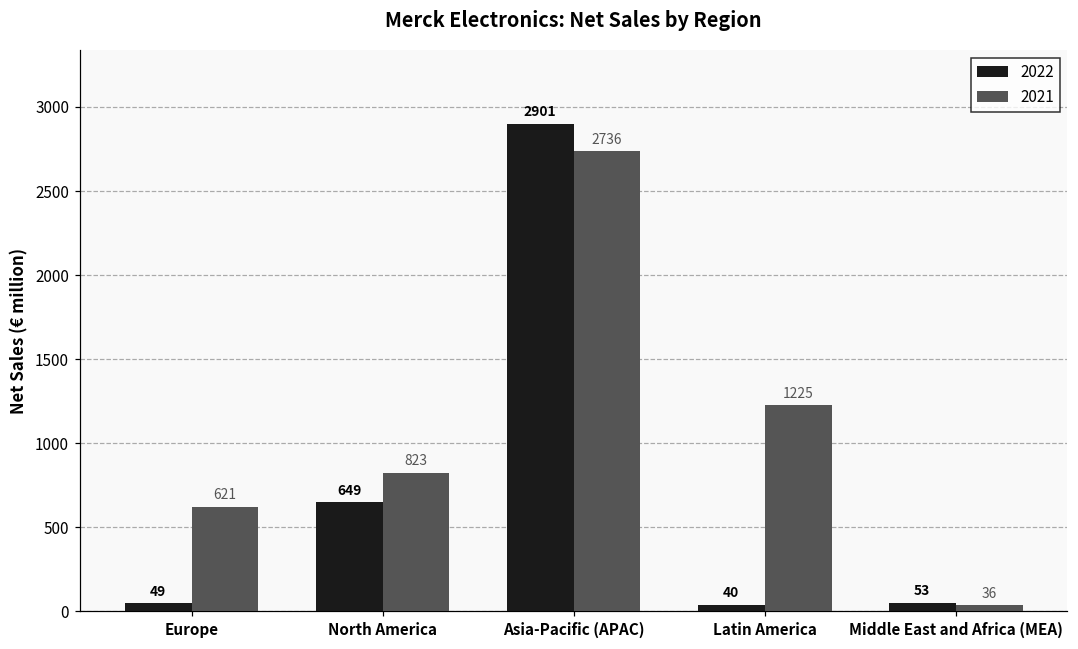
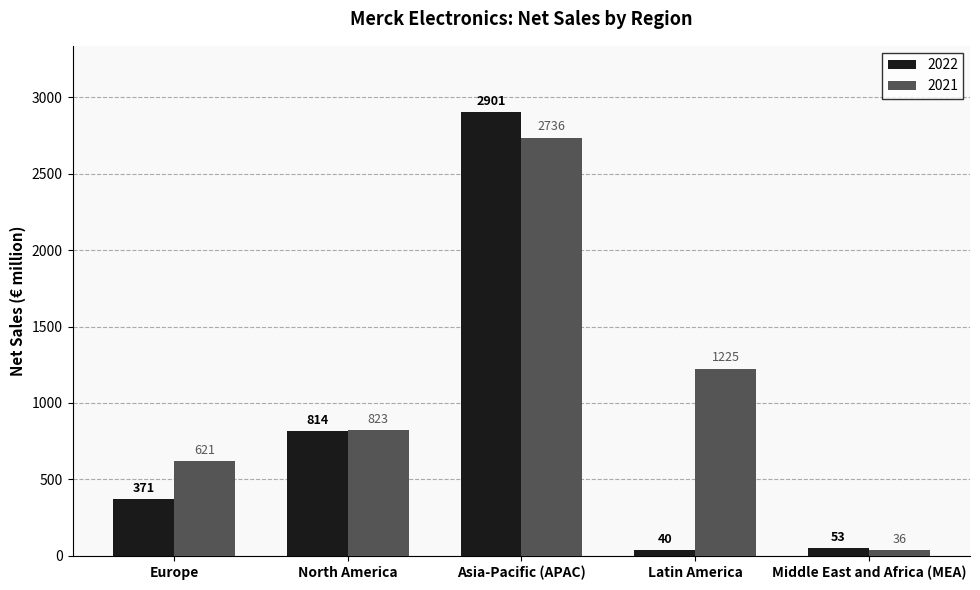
  {
    "2022": {
-     "Europe": 49,
-     "North America": 649,
+     "Europe": 371,
+     "North America": 814,
      "Asia-Pacific (APAC)": 2901,
      "Latin America": 40,
      "Middle East and Africa (MEA)": 53
    },
    "2021": {
      "Europe": 621,
      "North America": 823,
      "Asia-Pacific (APAC)": 2736,
      "Latin America": 1225,
      "Middle East and Africa (MEA)": 36
    }
  }
